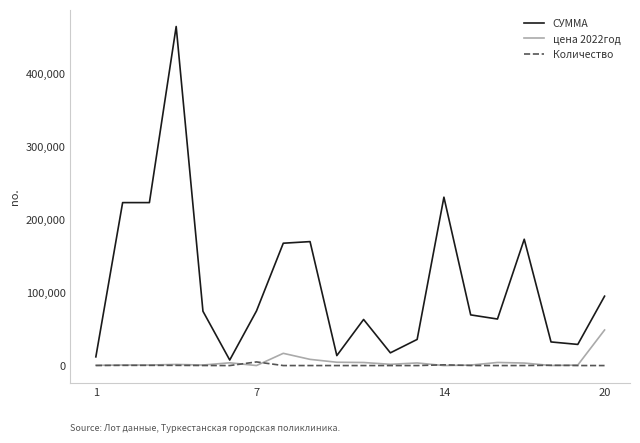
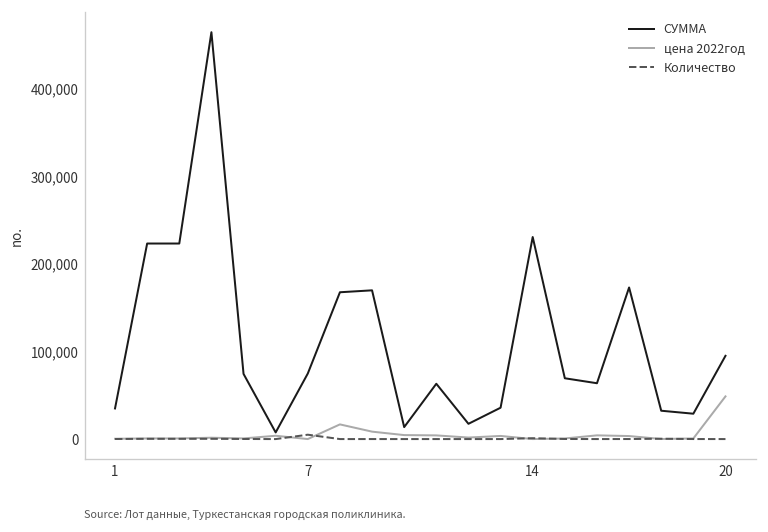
  {
    "СУММА": {
-     "1": "10,000",
+     "1": "40,000",
      "7": "70,000",
      "14": "230,000",
      "20": "100,000"
    },
    "цена 2022год": {
      "7": "0",
      "20": "50,000"
    },
    "Количество": {
      "7": "10,000",
      "20": "0"
    }
  }
